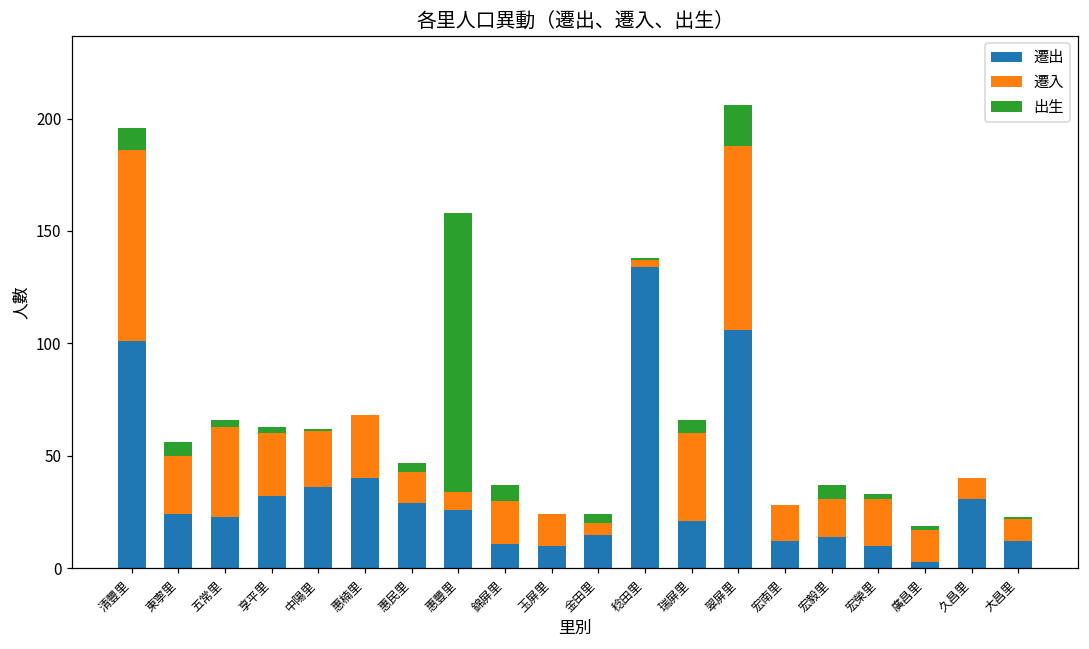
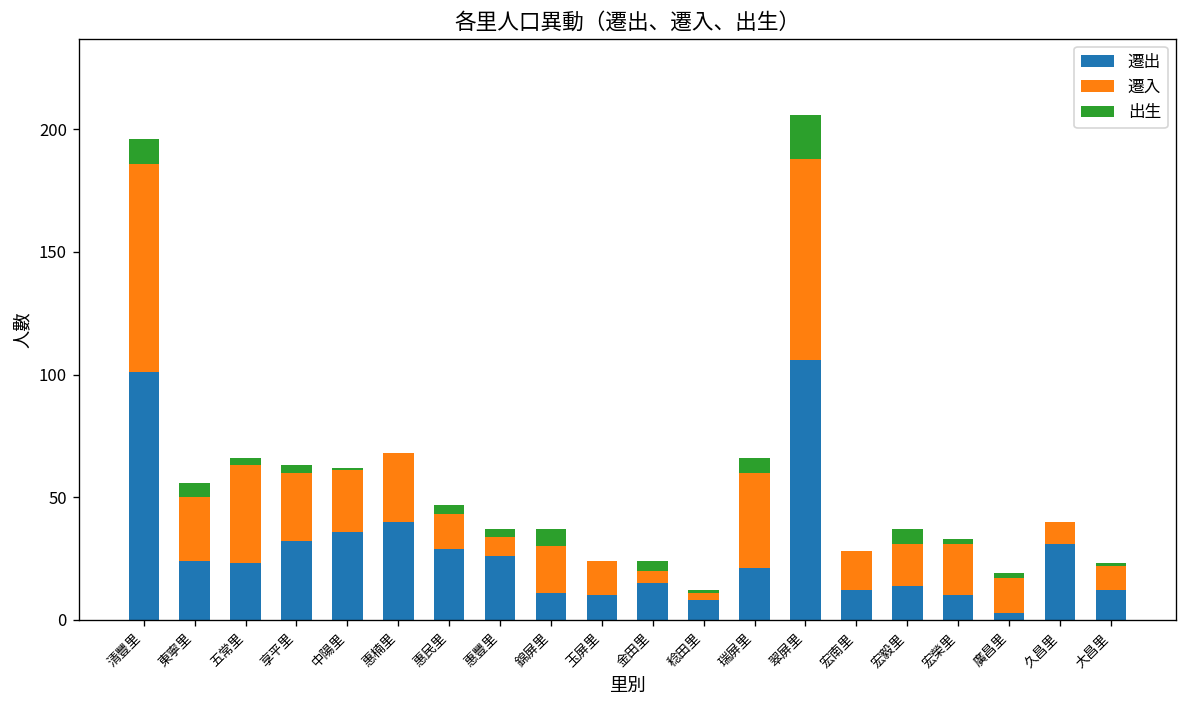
  {
    "遷出": {
      "清豐里": 101,
      "東寧里": 24,
      "五常里": 23,
      "享平里": 32,
      "中陽里": 36,
      "惠楠里": 40,
      "惠民里": 29,
      "惠豐里": 26,
      "錦屏里": 11,
      "玉屏里": 10,
      "金田里": 15,
-     "稔田里": 134,
+     "稔田里": 8,
      "瑞屏里": 21,
      "翠屏里": 106,
      "宏南里": 12,
      "宏毅里": 14,
      "宏榮里": 10,
      "廣昌里": 3,
      "久昌里": 31,
      "大昌里": 12
    },
    "遷入": {
      "清豐里": 85,
      "東寧里": 26,
      "五常里": 40,
      "享平里": 28,
      "中陽里": 25,
      "惠楠里": 28,
      "惠民里": 14,
      "惠豐里": 8,
      "錦屏里": 19,
      "玉屏里": 14,
      "金田里": 5,
      "稔田里": 3,
      "瑞屏里": 39,
      "翠屏里": 82,
      "宏南里": 16,
      "宏毅里": 17,
      "宏榮里": 21,
      "廣昌里": 14,
      "久昌里": 9,
      "大昌里": 10
    },
    "出生": {
      "清豐里": 10,
      "東寧里": 6,
      "五常里": 3,
      "享平里": 3,
      "惠楠里": 0,
      "惠民里": 4,
-     "惠豐里": 124,
+     "惠豐里": 3,
      "錦屏里": 7,
      "玉屏里": 0,
      "金田里": 4,
      "瑞屏里": 6,
      "翠屏里": 18,
      "宏南里": 0,
      "宏毅里": 6,
      "宏榮里": 2,
      "廣昌里": 2,
      "久昌里": 0
    }
  }
